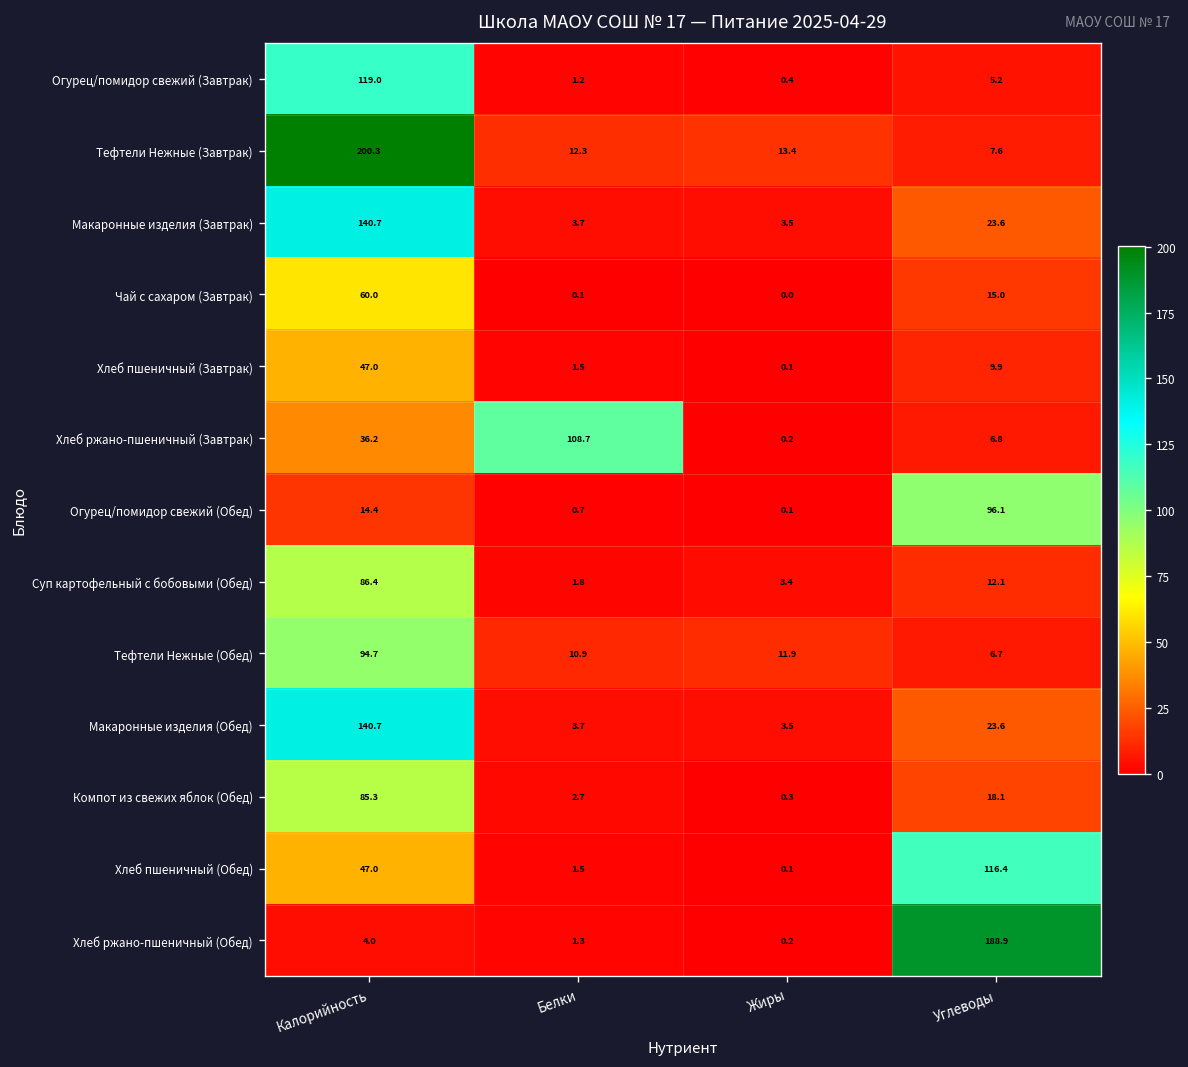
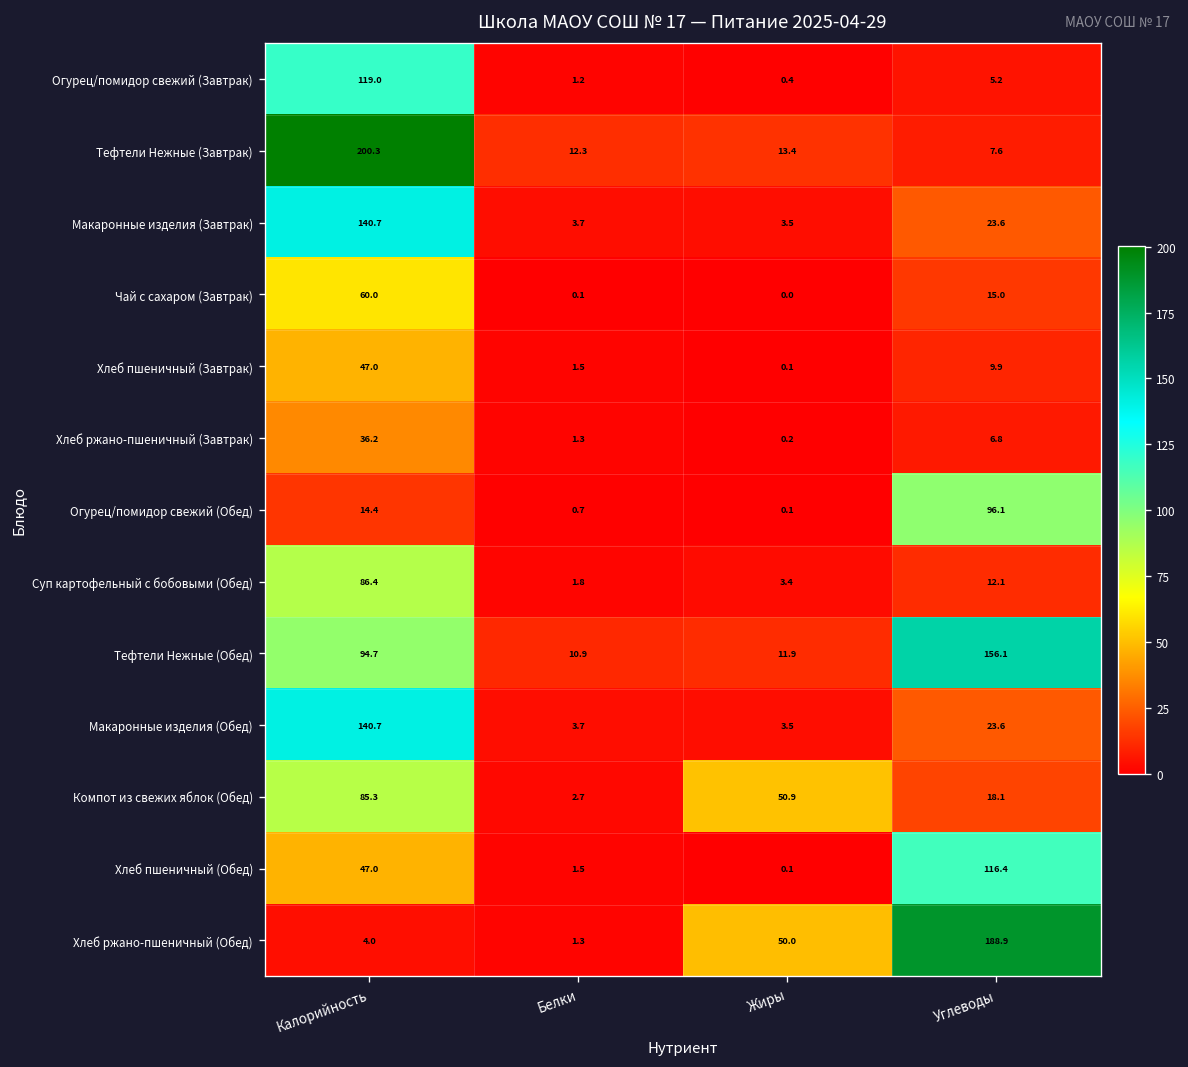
  {
    "Огурец/помидор свежий (Завтрак)": {
      "Калорийность": 119.0,
      "Белки": 1.2,
      "Жиры": 0.4,
      "Углеводы": 5.2
    },
    "Тефтели Нежные (Завтрак)": {
      "Калорийность": 200.3,
      "Белки": 12.3,
      "Жиры": 13.4,
      "Углеводы": 7.6
    },
    "Макаронные изделия (Завтрак)": {
      "Калорийность": 140.7,
      "Белки": 3.7,
      "Жиры": 3.5,
      "Углеводы": 23.6
    },
    "Чай с сахаром (Завтрак)": {
      "Калорийность": 60.0,
      "Белки": 0.1,
      "Жиры": 0.0,
      "Углеводы": 15.0
    },
    "Хлеб пшеничный (Завтрак)": {
      "Калорийность": 47.0,
      "Белки": 1.5,
      "Жиры": 0.1,
      "Углеводы": 9.9
    },
    "Хлеб ржано-пшеничный (Завтрак)": {
      "Калорийность": 36.2,
-     "Белки": 108.7,
+     "Белки": 1.3,
      "Жиры": 0.2,
      "Углеводы": 6.8
    },
    "Огурец/помидор свежий (Обед)": {
      "Калорийность": 14.4,
      "Белки": 0.7,
      "Жиры": 0.1,
      "Углеводы": 96.1
    },
    "Суп картофельный с бобовыми (Обед)": {
      "Калорийность": 86.4,
      "Белки": 1.8,
      "Жиры": 3.4,
      "Углеводы": 12.1
    },
    "Тефтели Нежные (Обед)": {
      "Калорийность": 94.7,
      "Белки": 10.9,
      "Жиры": 11.9,
-     "Углеводы": 6.7
+     "Углеводы": 156.1
    },
    "Макаронные изделия (Обед)": {
      "Калорийность": 140.7,
      "Белки": 3.7,
      "Жиры": 3.5,
      "Углеводы": 23.6
    },
    "Компот из свежих яблок (Обед)": {
      "Калорийность": 85.3,
      "Белки": 2.7,
-     "Жиры": 0.3,
+     "Жиры": 50.9,
      "Углеводы": 18.1
    },
    "Хлеб пшеничный (Обед)": {
      "Калорийность": 47.0,
      "Белки": 1.5,
      "Жиры": 0.1,
      "Углеводы": 116.4
    },
    "Хлеб ржано-пшеничный (Обед)": {
      "Калорийность": 4.0,
      "Белки": 1.3,
-     "Жиры": 0.2,
+     "Жиры": 50.0,
      "Углеводы": 188.9
    }
  }
